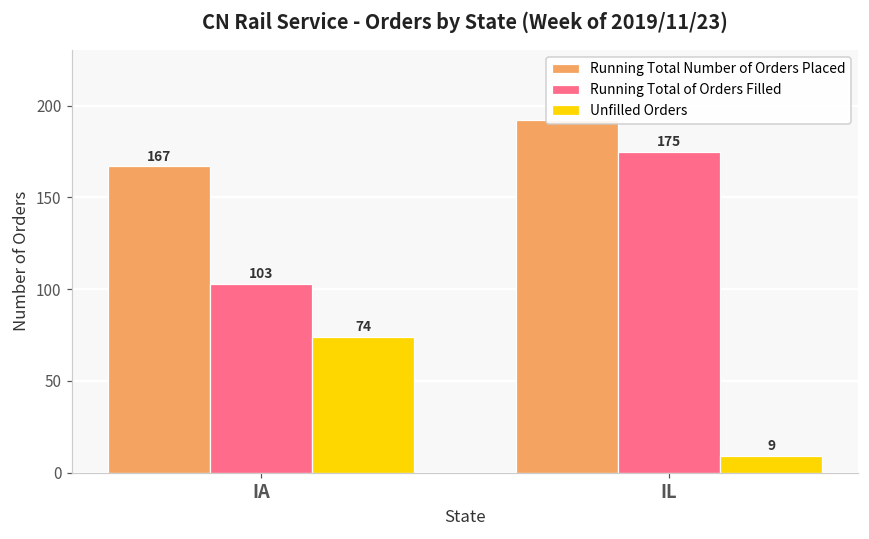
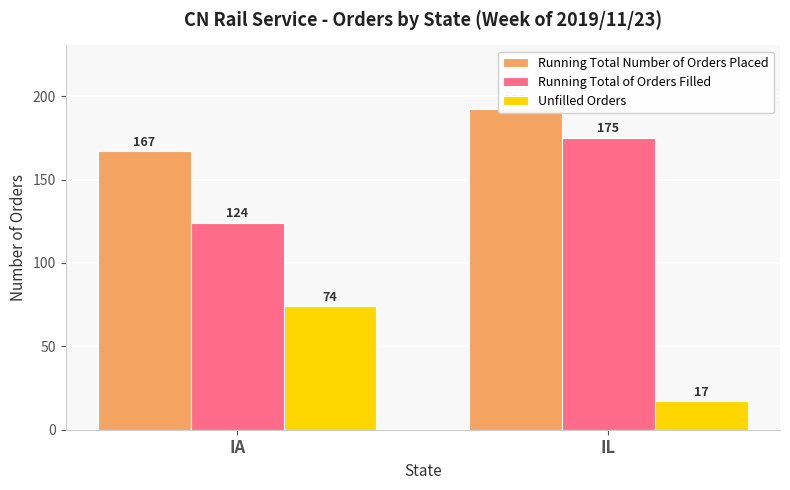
  {
    "Running Total Number of Orders Placed": {
      "IA": 167
    },
    "Running Total of Orders Filled": {
-     "IA": 103,
+     "IA": 124,
      "IL": 175
    },
    "Unfilled Orders": {
      "IA": 74,
-     "IL": 9
+     "IL": 17
    }
  }
